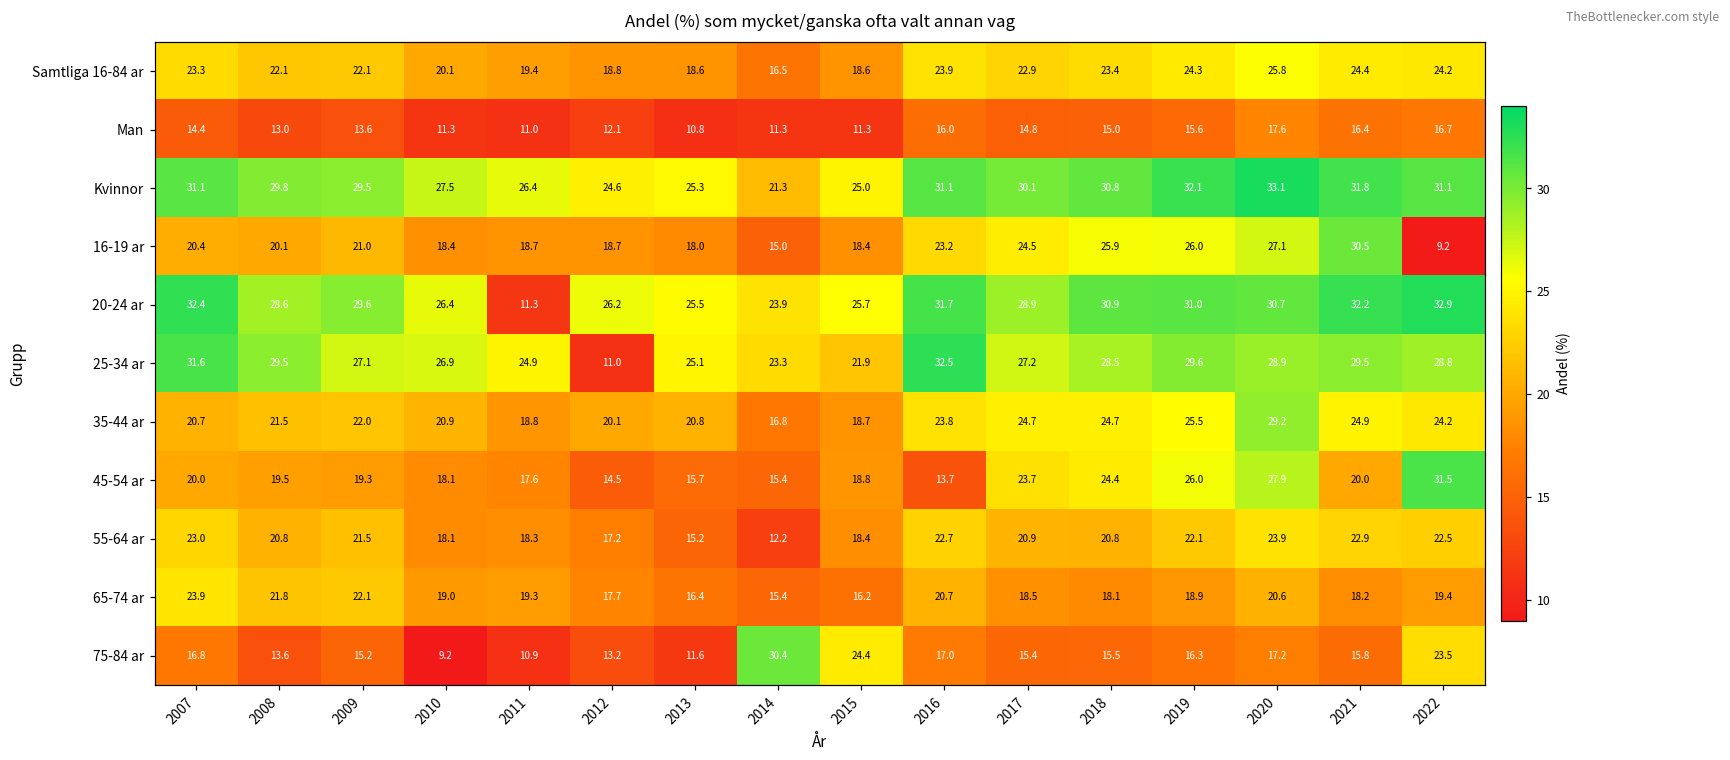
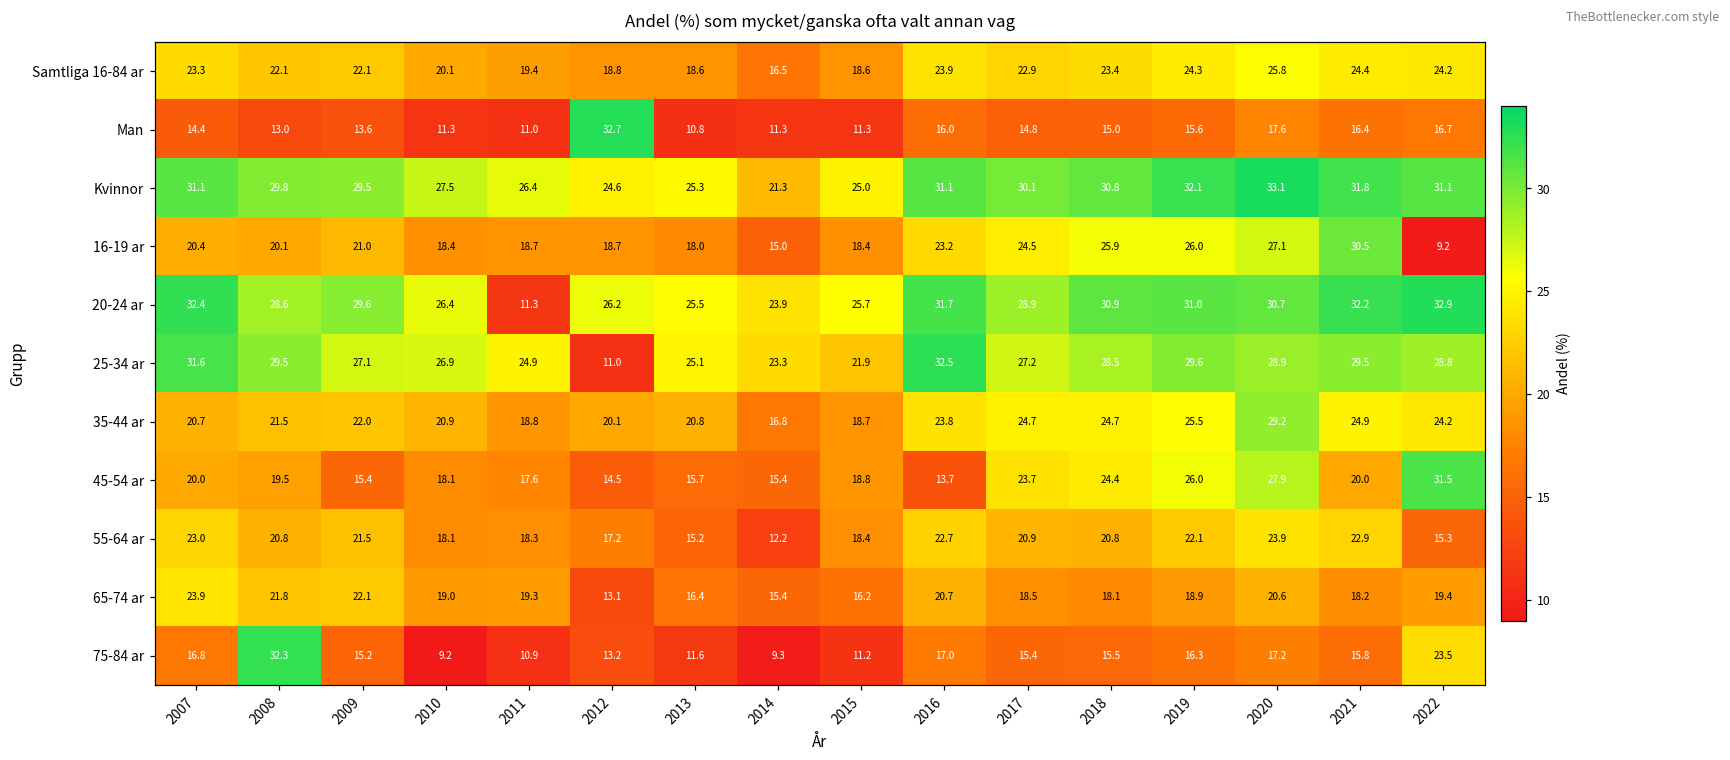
  {
    "Samtliga 16-84 ar": {
      "2007": 23.3,
      "2008": 22.1,
      "2009": 22.1,
      "2010": 20.1,
      "2011": 19.4,
      "2012": 18.8,
      "2013": 18.6,
      "2014": 16.5,
      "2015": 18.6,
      "2016": 23.9,
      "2017": 22.9,
      "2018": 23.4,
      "2019": 24.3,
      "2020": 25.8,
      "2021": 24.4,
      "2022": 24.2
    },
    "Man": {
      "2007": 14.4,
      "2008": 13.0,
      "2009": 13.6,
      "2010": 11.3,
      "2011": 11.0,
-     "2012": 12.1,
+     "2012": 32.7,
      "2013": 10.8,
      "2014": 11.3,
      "2015": 11.3,
      "2016": 16.0,
      "2017": 14.8,
      "2018": 15.0,
      "2019": 15.6,
      "2020": 17.6,
      "2021": 16.4,
      "2022": 16.7
    },
    "Kvinnor": {
      "2007": 31.1,
      "2008": 29.8,
      "2009": 29.5,
      "2010": 27.5,
      "2011": 26.4,
      "2012": 24.6,
      "2013": 25.3,
      "2014": 21.3,
      "2015": 25.0,
      "2016": 31.1,
      "2017": 30.1,
      "2018": 30.8,
      "2019": 32.1,
      "2020": 33.1,
      "2021": 31.8,
      "2022": 31.1
    },
    "16-19 ar": {
      "2007": 20.4,
      "2008": 20.1,
      "2009": 21.0,
      "2010": 18.4,
      "2011": 18.7,
      "2012": 18.7,
      "2013": 18.0,
      "2014": 15.0,
      "2015": 18.4,
      "2016": 23.2,
      "2017": 24.5,
      "2018": 25.9,
      "2019": 26.0,
      "2020": 27.1,
      "2021": 30.5,
      "2022": 9.2
    },
    "20-24 ar": {
      "2007": 32.4,
      "2008": 28.6,
      "2009": 29.6,
      "2010": 26.4,
      "2011": 11.3,
      "2012": 26.2,
      "2013": 25.5,
      "2014": 23.9,
      "2015": 25.7,
      "2016": 31.7,
      "2017": 28.9,
      "2018": 30.9,
      "2019": 31.0,
      "2020": 30.7,
      "2021": 32.2,
      "2022": 32.9
    },
    "25-34 ar": {
      "2007": 31.6,
      "2008": 29.5,
      "2009": 27.1,
      "2010": 26.9,
      "2011": 24.9,
      "2012": 11.0,
      "2013": 25.1,
      "2014": 23.3,
      "2015": 21.9,
      "2016": 32.5,
      "2017": 27.2,
      "2018": 28.5,
      "2019": 29.6,
      "2020": 28.9,
      "2021": 29.5,
      "2022": 28.8
    },
    "35-44 ar": {
      "2007": 20.7,
      "2008": 21.5,
      "2009": 22.0,
      "2010": 20.9,
      "2011": 18.8,
      "2012": 20.1,
      "2013": 20.8,
      "2014": 16.8,
      "2015": 18.7,
      "2016": 23.8,
      "2017": 24.7,
      "2018": 24.7,
      "2019": 25.5,
      "2020": 29.2,
      "2021": 24.9,
      "2022": 24.2
    },
    "45-54 ar": {
      "2007": 20.0,
      "2008": 19.5,
-     "2009": 19.3,
+     "2009": 15.4,
      "2010": 18.1,
      "2011": 17.6,
      "2012": 14.5,
      "2013": 15.7,
      "2014": 15.4,
      "2015": 18.8,
      "2016": 13.7,
      "2017": 23.7,
      "2018": 24.4,
      "2019": 26.0,
      "2020": 27.9,
      "2021": 20.0,
      "2022": 31.5
    },
    "55-64 ar": {
      "2007": 23.0,
      "2008": 20.8,
      "2009": 21.5,
      "2010": 18.1,
      "2011": 18.3,
      "2012": 17.2,
      "2013": 15.2,
      "2014": 12.2,
      "2015": 18.4,
      "2016": 22.7,
      "2017": 20.9,
      "2018": 20.8,
      "2019": 22.1,
      "2020": 23.9,
      "2021": 22.9,
-     "2022": 22.5
+     "2022": 15.3
    },
    "65-74 ar": {
      "2007": 23.9,
      "2008": 21.8,
      "2009": 22.1,
      "2010": 19.0,
      "2011": 19.3,
-     "2012": 17.7,
+     "2012": 13.1,
      "2013": 16.4,
      "2014": 15.4,
      "2015": 16.2,
      "2016": 20.7,
      "2017": 18.5,
      "2018": 18.1,
      "2019": 18.9,
      "2020": 20.6,
      "2021": 18.2,
      "2022": 19.4
    },
    "75-84 ar": {
      "2007": 16.8,
-     "2008": 13.6,
+     "2008": 32.3,
      "2009": 15.2,
      "2010": 9.2,
      "2011": 10.9,
      "2012": 13.2,
      "2013": 11.6,
-     "2014": 30.4,
-     "2015": 24.4,
+     "2014": 9.3,
+     "2015": 11.2,
      "2016": 17.0,
      "2017": 15.4,
      "2018": 15.5,
      "2019": 16.3,
      "2020": 17.2,
      "2021": 15.8,
      "2022": 23.5
    }
  }
